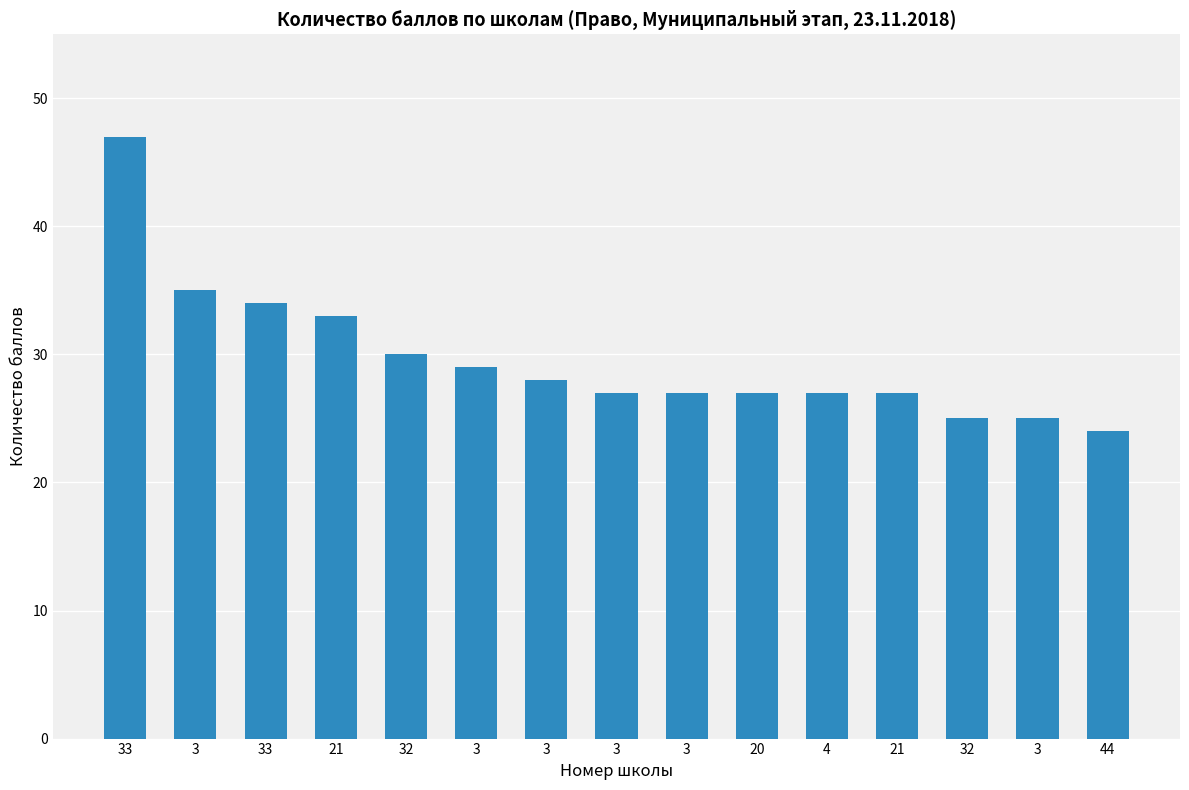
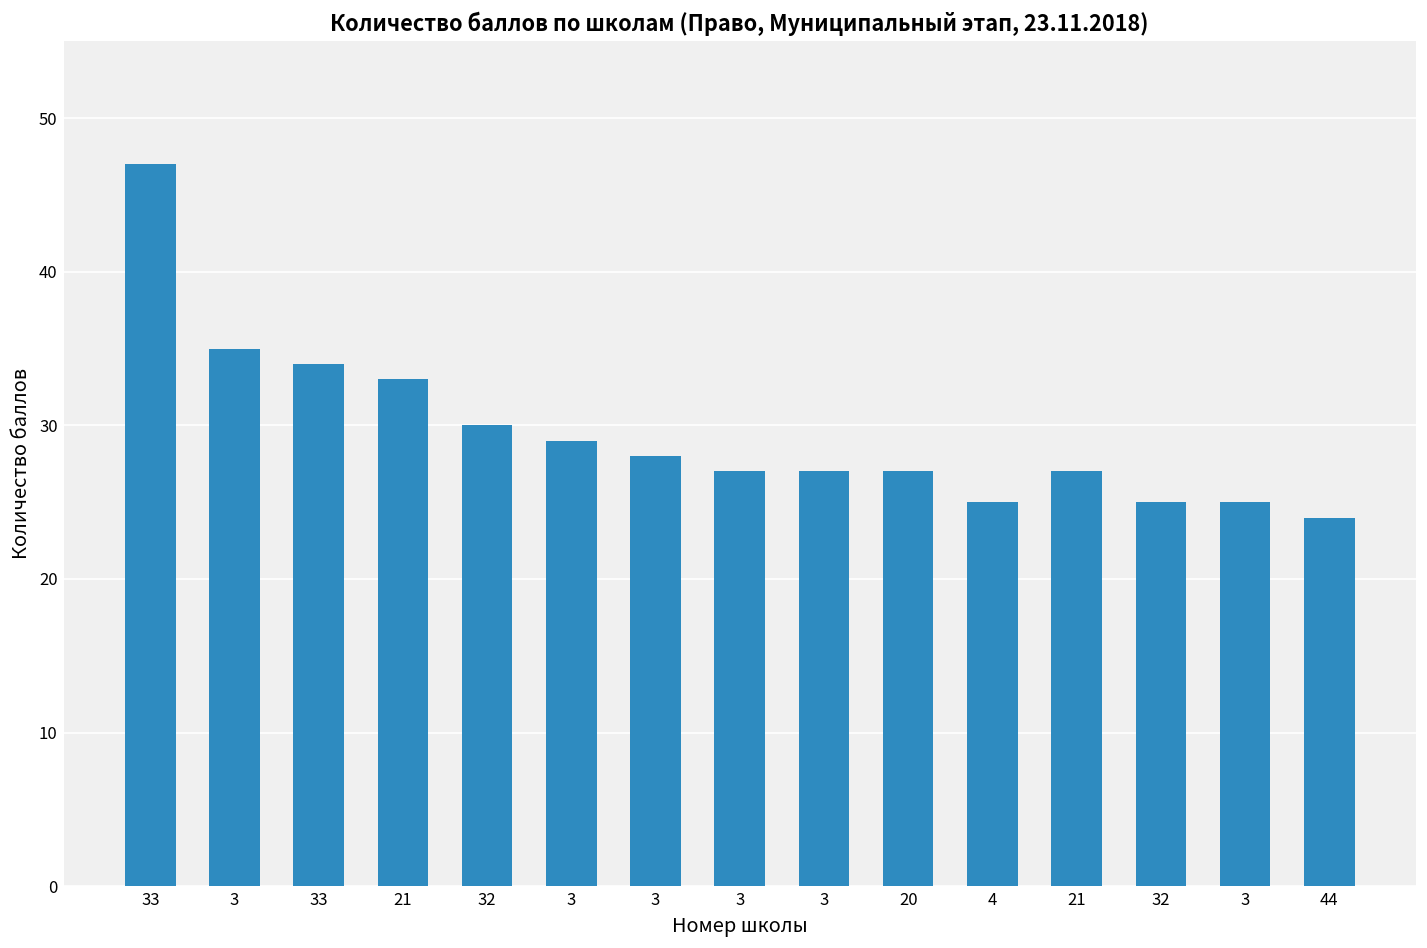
  {
    "20": 27,
-   "4": 27,
+   "4": 25,
    "44": 24
  }
